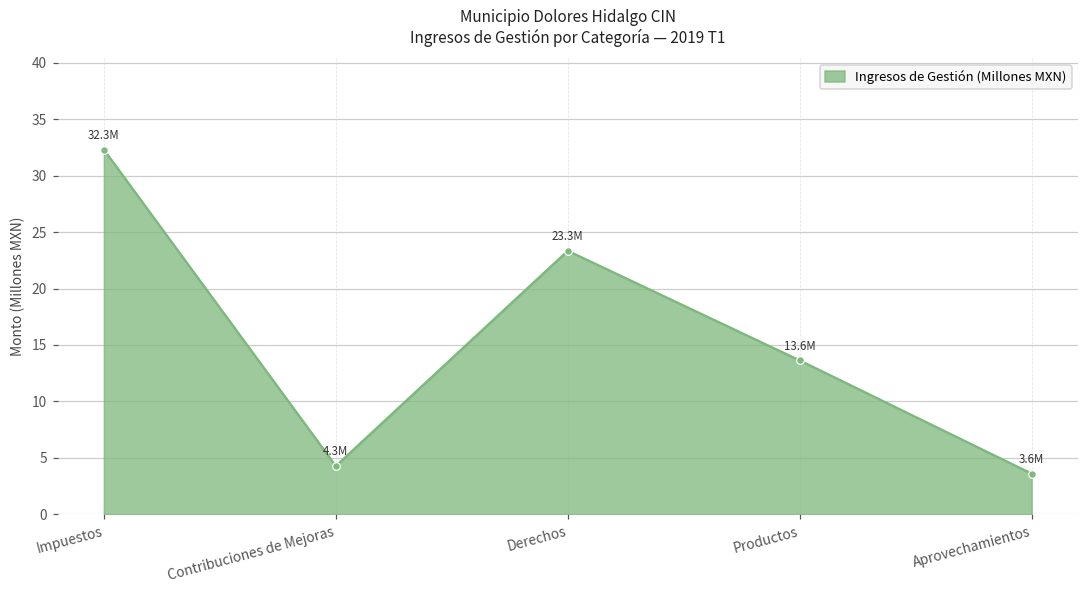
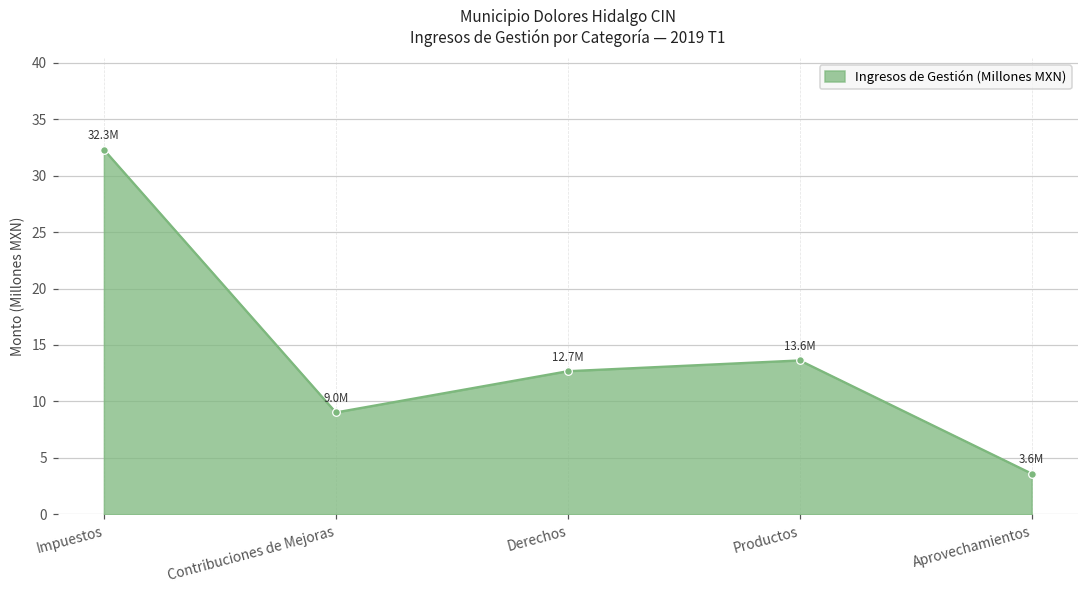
  {
    "Impuestos": "32.3M",
-   "Contribuciones de Mejoras": "4.3M",
-   "Derechos": "23.3M",
+   "Contribuciones de Mejoras": "9.0M",
+   "Derechos": "12.7M",
    "Productos": "13.6M",
    "Aprovechamientos": "3.6M"
  }
